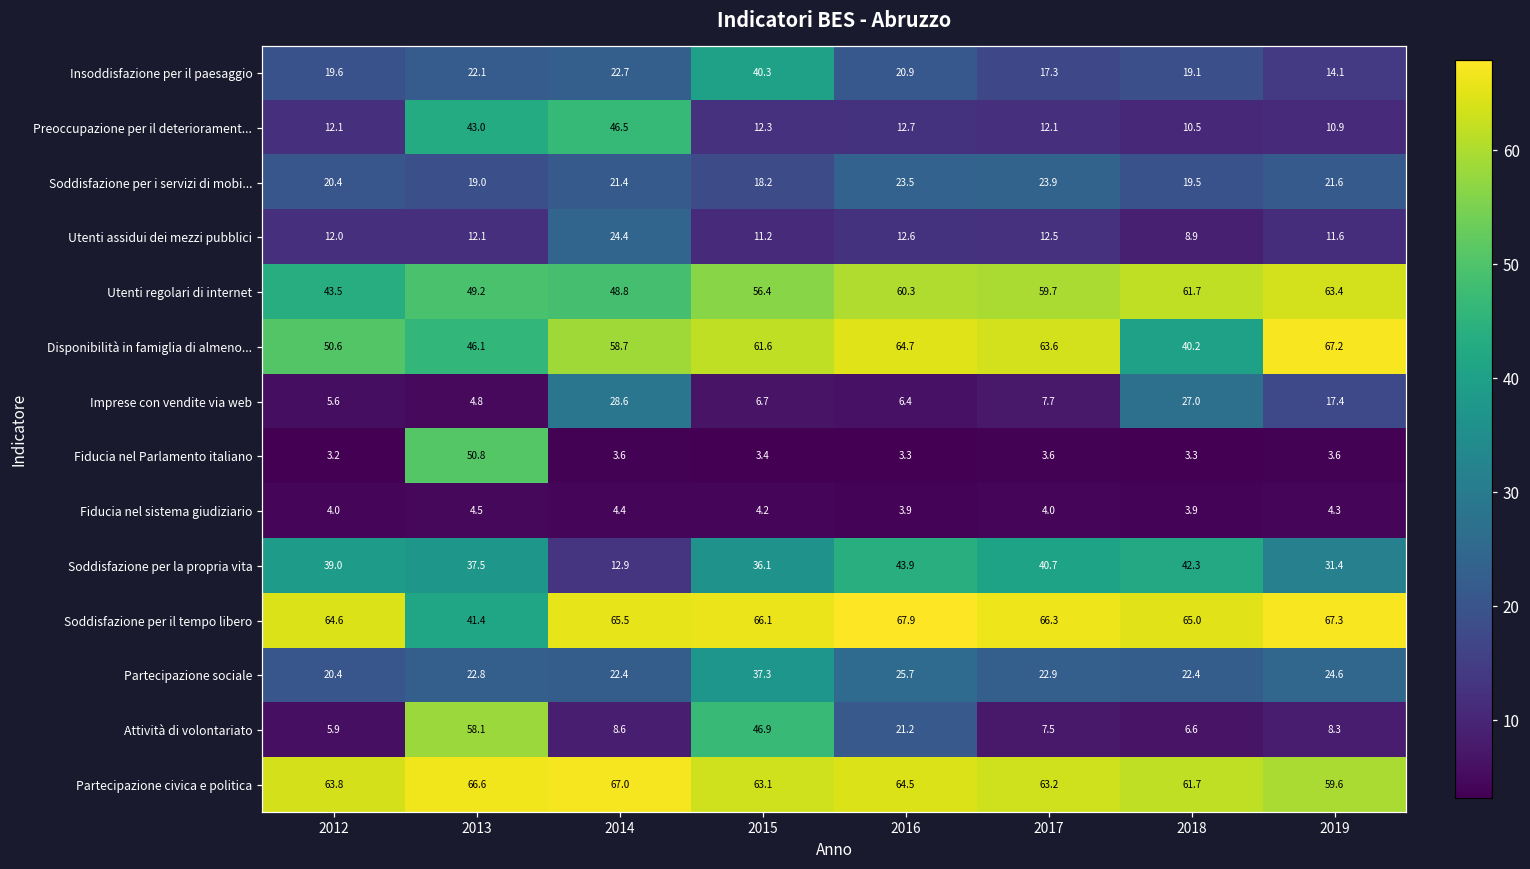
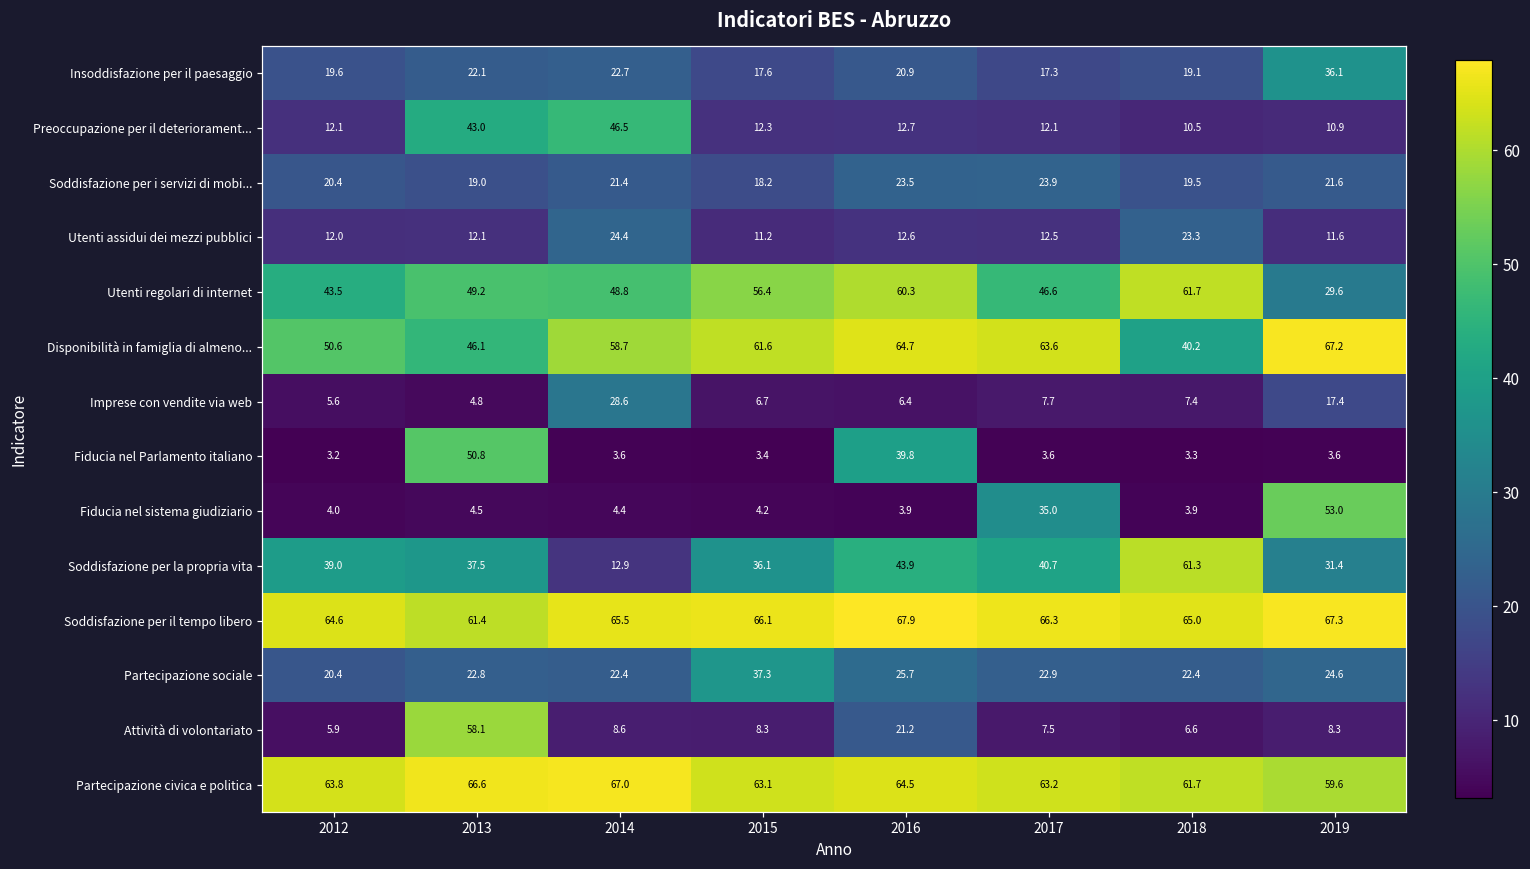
  {
    "Insoddisfazione per il paesaggio": {
      "2012": 19.6,
      "2013": 22.1,
      "2014": 22.7,
-     "2015": 40.3,
+     "2015": 17.6,
      "2016": 20.9,
      "2017": 17.3,
      "2018": 19.1,
-     "2019": 14.1
+     "2019": 36.1
    },
    "Preoccupazione per il deteriorament...": {
      "2012": 12.1,
      "2013": 43.0,
      "2014": 46.5,
      "2015": 12.3,
      "2016": 12.7,
      "2017": 12.1,
      "2018": 10.5,
      "2019": 10.9
    },
    "Soddisfazione per i servizi di mobi...": {
      "2012": 20.4,
      "2013": 19.0,
      "2014": 21.4,
      "2015": 18.2,
      "2016": 23.5,
      "2017": 23.9,
      "2018": 19.5,
      "2019": 21.6
    },
    "Utenti assidui dei mezzi pubblici": {
      "2012": 12.0,
      "2013": 12.1,
      "2014": 24.4,
      "2015": 11.2,
      "2016": 12.6,
      "2017": 12.5,
-     "2018": 8.9,
+     "2018": 23.3,
      "2019": 11.6
    },
    "Utenti regolari di internet": {
      "2012": 43.5,
      "2013": 49.2,
      "2014": 48.8,
      "2015": 56.4,
      "2016": 60.3,
-     "2017": 59.7,
+     "2017": 46.6,
      "2018": 61.7,
-     "2019": 63.4
+     "2019": 29.6
    },
    "Disponibilità in famiglia di almeno...": {
      "2012": 50.6,
      "2013": 46.1,
      "2014": 58.7,
      "2015": 61.6,
      "2016": 64.7,
      "2017": 63.6,
      "2018": 40.2,
      "2019": 67.2
    },
    "Imprese con vendite via web": {
      "2012": 5.6,
      "2013": 4.8,
      "2014": 28.6,
      "2015": 6.7,
      "2016": 6.4,
      "2017": 7.7,
-     "2018": 27.0,
+     "2018": 7.4,
      "2019": 17.4
    },
    "Fiducia nel Parlamento italiano": {
      "2012": 3.2,
      "2013": 50.8,
      "2014": 3.6,
      "2015": 3.4,
-     "2016": 3.3,
+     "2016": 39.8,
      "2017": 3.6,
      "2018": 3.3,
      "2019": 3.6
    },
    "Fiducia nel sistema giudiziario": {
      "2012": 4.0,
      "2013": 4.5,
      "2014": 4.4,
      "2015": 4.2,
      "2016": 3.9,
-     "2017": 4.0,
+     "2017": 35.0,
      "2018": 3.9,
-     "2019": 4.3
+     "2019": 53.0
    },
    "Soddisfazione per la propria vita": {
      "2012": 39.0,
      "2013": 37.5,
      "2014": 12.9,
      "2015": 36.1,
      "2016": 43.9,
      "2017": 40.7,
-     "2018": 42.3,
+     "2018": 61.3,
      "2019": 31.4
    },
    "Soddisfazione per il tempo libero": {
      "2012": 64.6,
-     "2013": 41.4,
+     "2013": 61.4,
      "2014": 65.5,
      "2015": 66.1,
      "2016": 67.9,
      "2017": 66.3,
      "2018": 65.0,
      "2019": 67.3
    },
    "Partecipazione sociale": {
      "2012": 20.4,
      "2013": 22.8,
      "2014": 22.4,
      "2015": 37.3,
      "2016": 25.7,
      "2017": 22.9,
      "2018": 22.4,
      "2019": 24.6
    },
    "Attività di volontariato": {
      "2012": 5.9,
      "2013": 58.1,
      "2014": 8.6,
-     "2015": 46.9,
+     "2015": 8.3,
      "2016": 21.2,
      "2017": 7.5,
      "2018": 6.6,
      "2019": 8.3
    },
    "Partecipazione civica e politica": {
      "2012": 63.8,
      "2013": 66.6,
      "2014": 67.0,
      "2015": 63.1,
      "2016": 64.5,
      "2017": 63.2,
      "2018": 61.7,
      "2019": 59.6
    }
  }
